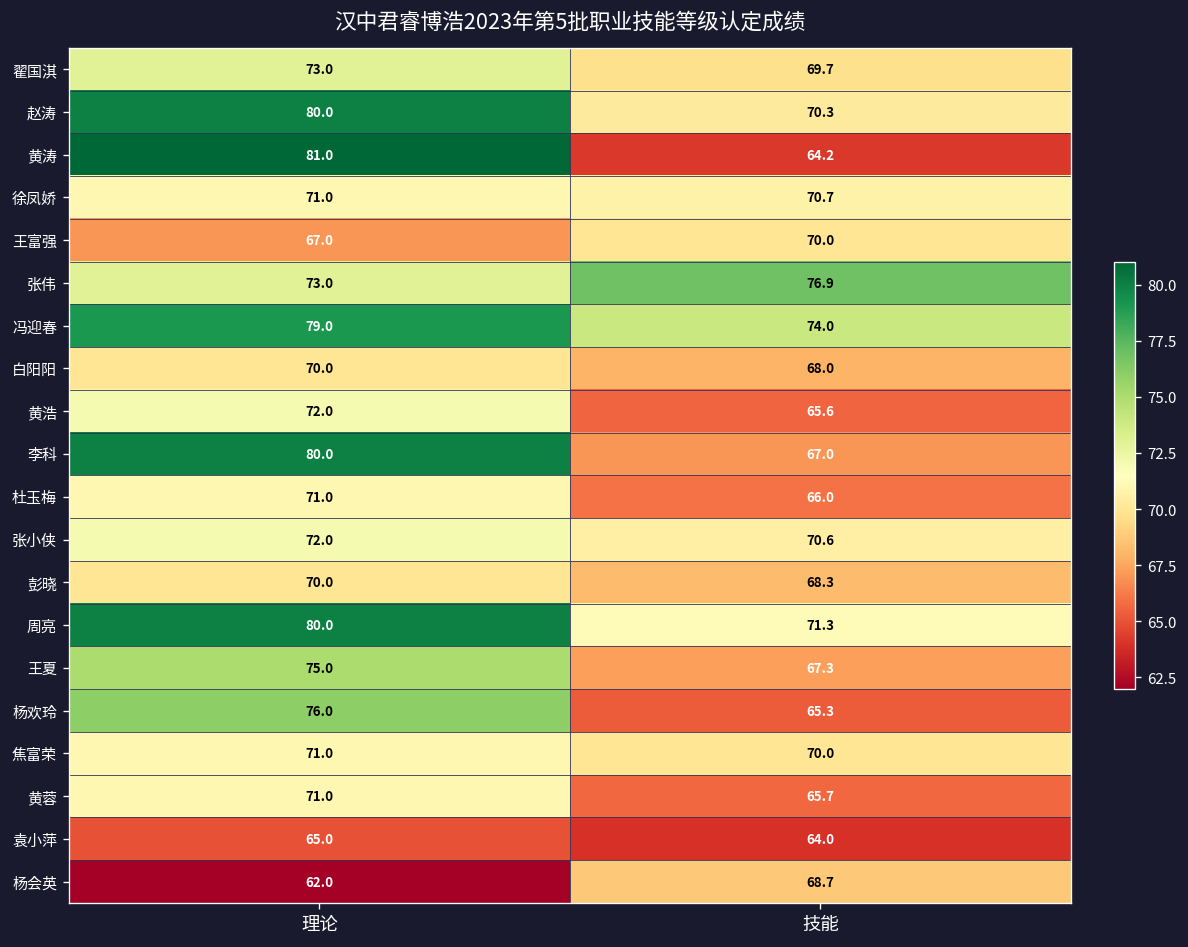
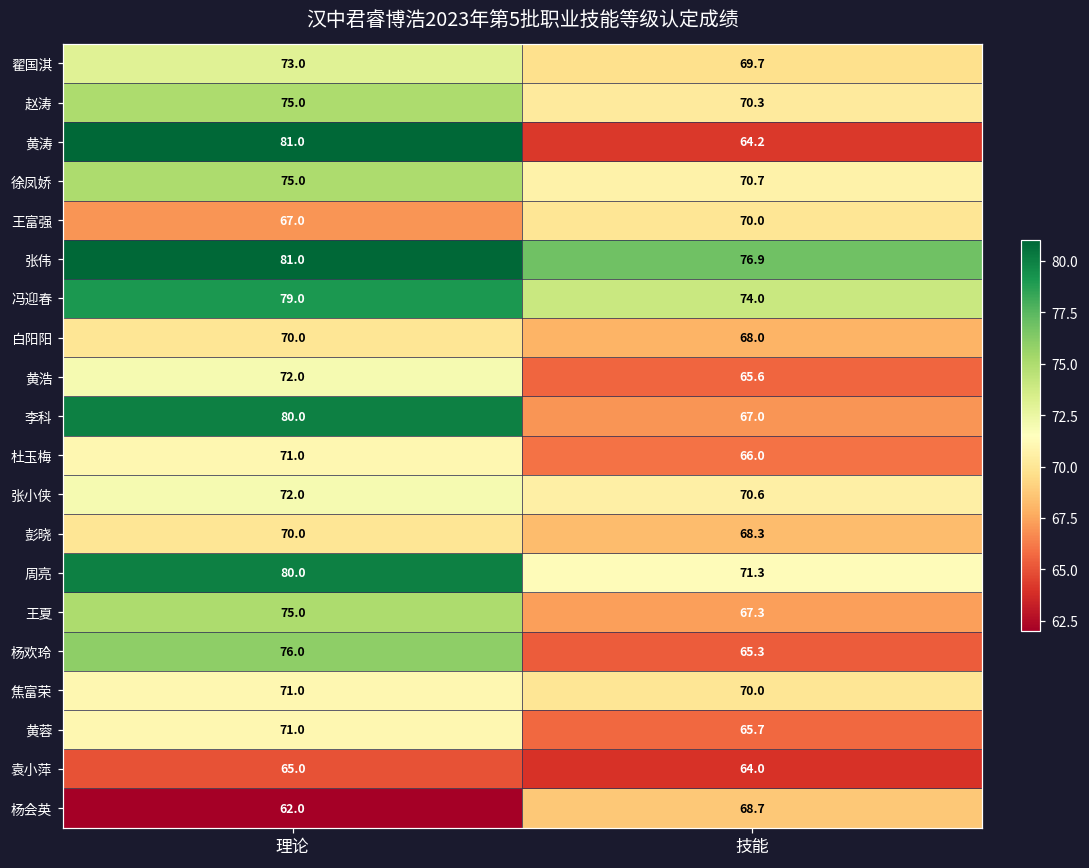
  {
    "翟国淇": {
      "理论": 73.0,
      "技能": 69.7
    },
    "赵涛": {
-     "理论": 80.0,
+     "理论": 75.0,
      "技能": 70.3
    },
    "黄涛": {
      "理论": 81.0,
      "技能": 64.2
    },
    "徐凤娇": {
-     "理论": 71.0,
+     "理论": 75.0,
      "技能": 70.7
    },
    "王富强": {
      "理论": 67.0,
      "技能": 70.0
    },
    "张伟": {
-     "理论": 73.0,
+     "理论": 81.0,
      "技能": 76.9
    },
    "冯迎春": {
      "理论": 79.0,
      "技能": 74.0
    },
    "白阳阳": {
      "理论": 70.0,
      "技能": 68.0
    },
    "黄浩": {
      "理论": 72.0,
      "技能": 65.6
    },
    "李科": {
      "理论": 80.0,
      "技能": 67.0
    },
    "杜玉梅": {
      "理论": 71.0,
      "技能": 66.0
    },
    "张小侠": {
      "理论": 72.0,
      "技能": 70.6
    },
    "彭晓": {
      "理论": 70.0,
      "技能": 68.3
    },
    "周亮": {
      "理论": 80.0,
      "技能": 71.3
    },
    "王夏": {
      "理论": 75.0,
      "技能": 67.3
    },
    "杨欢玲": {
      "理论": 76.0,
      "技能": 65.3
    },
    "焦富荣": {
      "理论": 71.0,
      "技能": 70.0
    },
    "黄蓉": {
      "理论": 71.0,
      "技能": 65.7
    },
    "袁小萍": {
      "理论": 65.0,
      "技能": 64.0
    },
    "杨会英": {
      "理论": 62.0,
      "技能": 68.7
    }
  }
